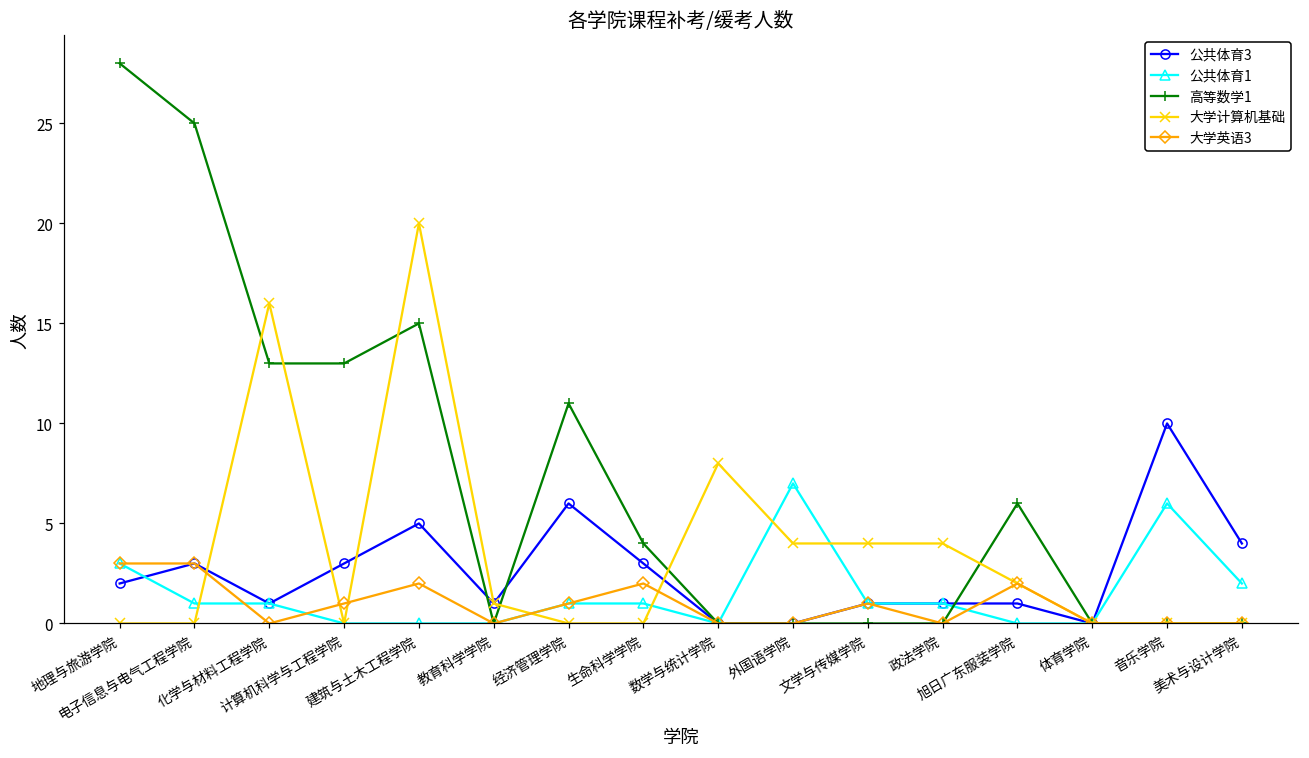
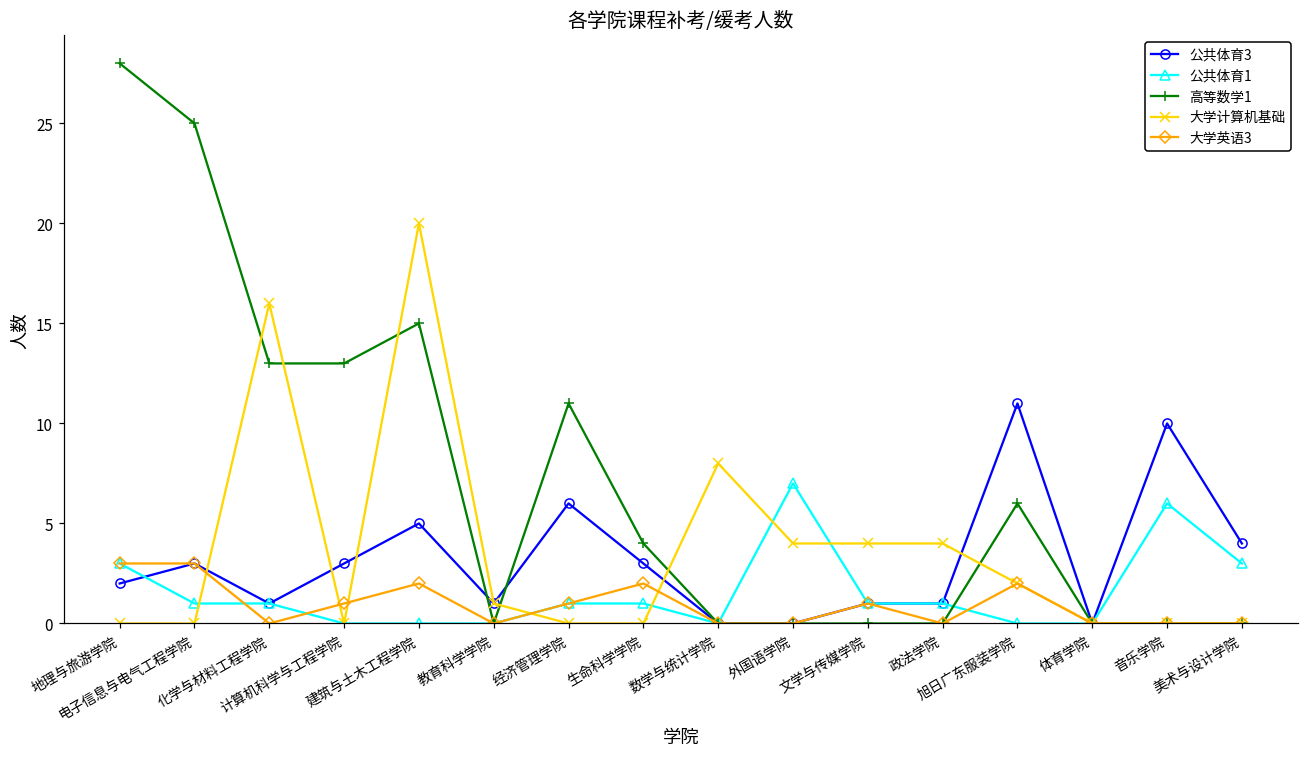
  {
    "公共体育3": {
      "地理与旅游学院": 2,
      "计算机科学与工程学院": 3,
      "建筑与土木工程学院": 5,
      "经济管理学院": 6,
      "生命科学学院": 3,
-     "旭日广东服装学院": 1,
+     "旭日广东服装学院": 11,
      "音乐学院": 10,
      "美术与设计学院": 4
    },
    "公共体育1": {
      "电子信息与电气工程学院": 1,
      "建筑与土木工程学院": 0,
      "生命科学学院": 1,
      "外国语学院": 7,
      "旭日广东服装学院": 0,
      "音乐学院": 6,
-     "美术与设计学院": 2
+     "美术与设计学院": 3
    },
    "高等数学1": {
      "地理与旅游学院": 28,
      "电子信息与电气工程学院": 25,
      "化学与材料工程学院": 13,
      "计算机科学与工程学院": 13,
      "建筑与土木工程学院": 15,
      "经济管理学院": 11,
      "生命科学学院": 4,
      "文学与传媒学院": 0,
      "旭日广东服装学院": 6
    }
  }
